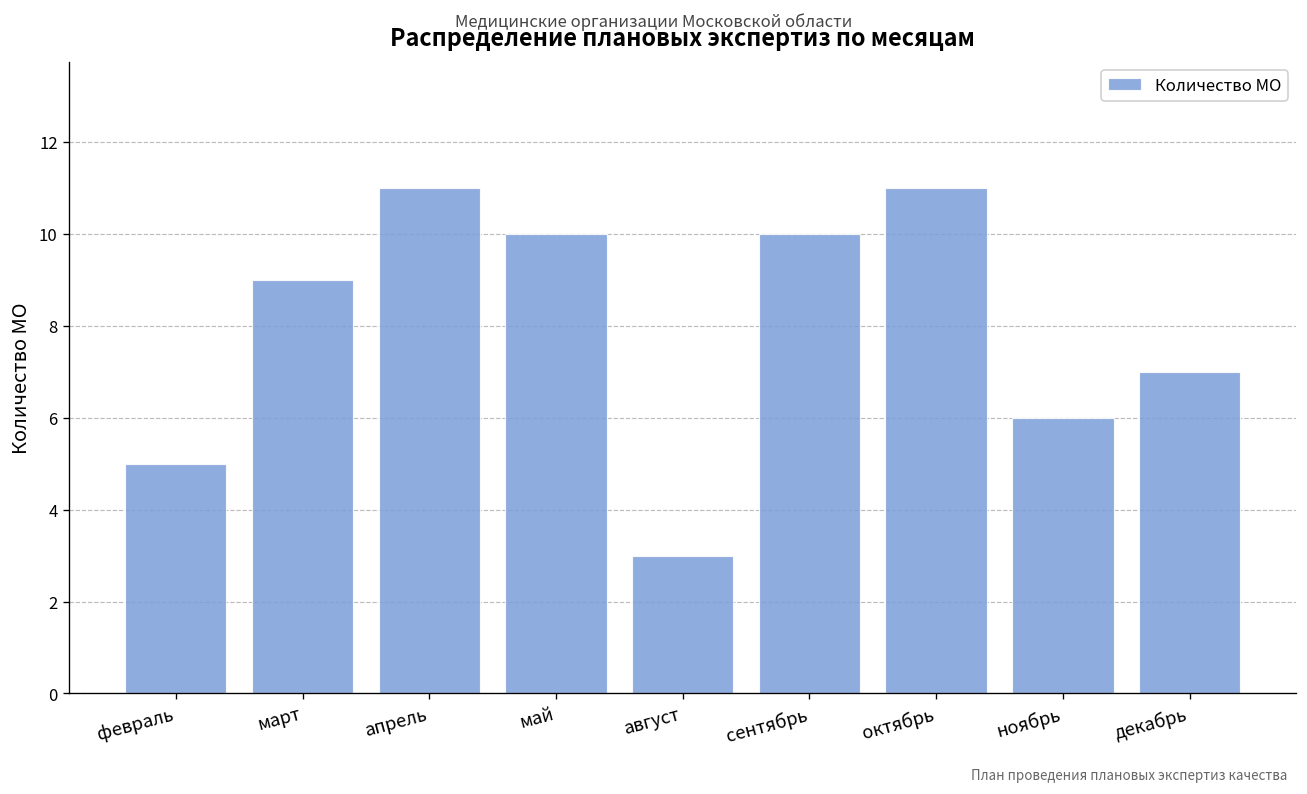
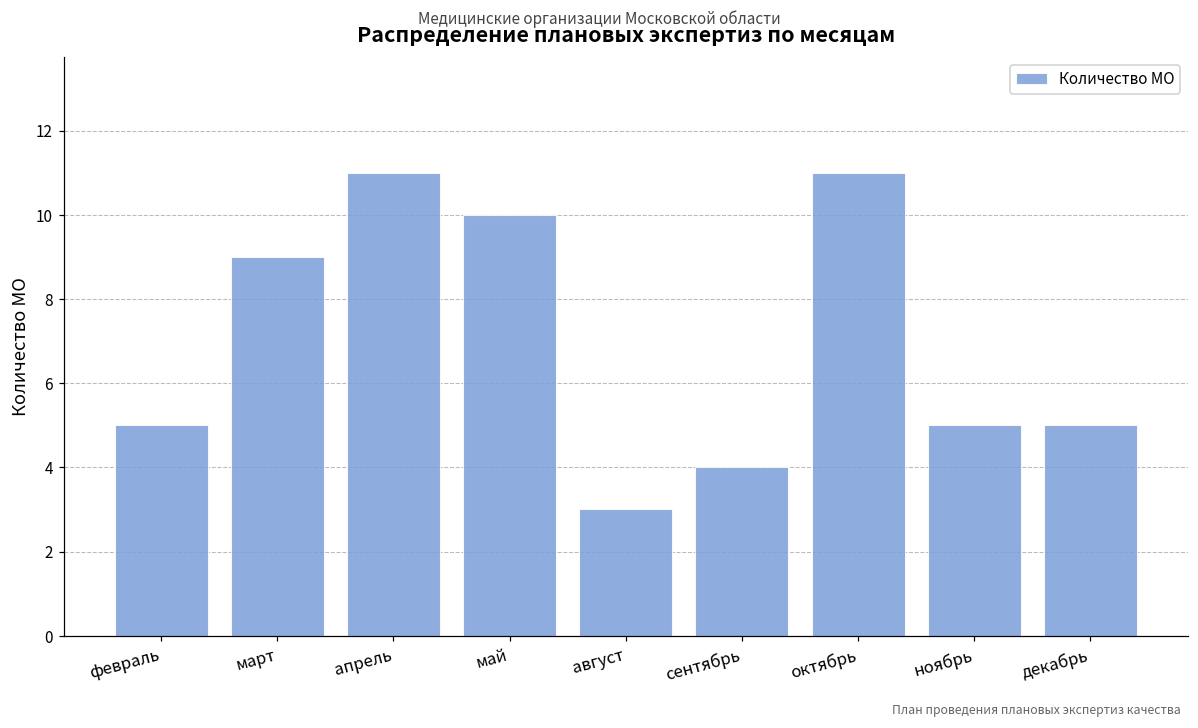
  {
    "февраль": 5,
    "март": 9,
    "апрель": 11,
    "май": 10,
    "август": 3,
-   "сентябрь": 10,
+   "сентябрь": 4,
    "октябрь": 11,
-   "ноябрь": 6,
-   "декабрь": 7
+   "ноябрь": 5,
+   "декабрь": 5
  }
